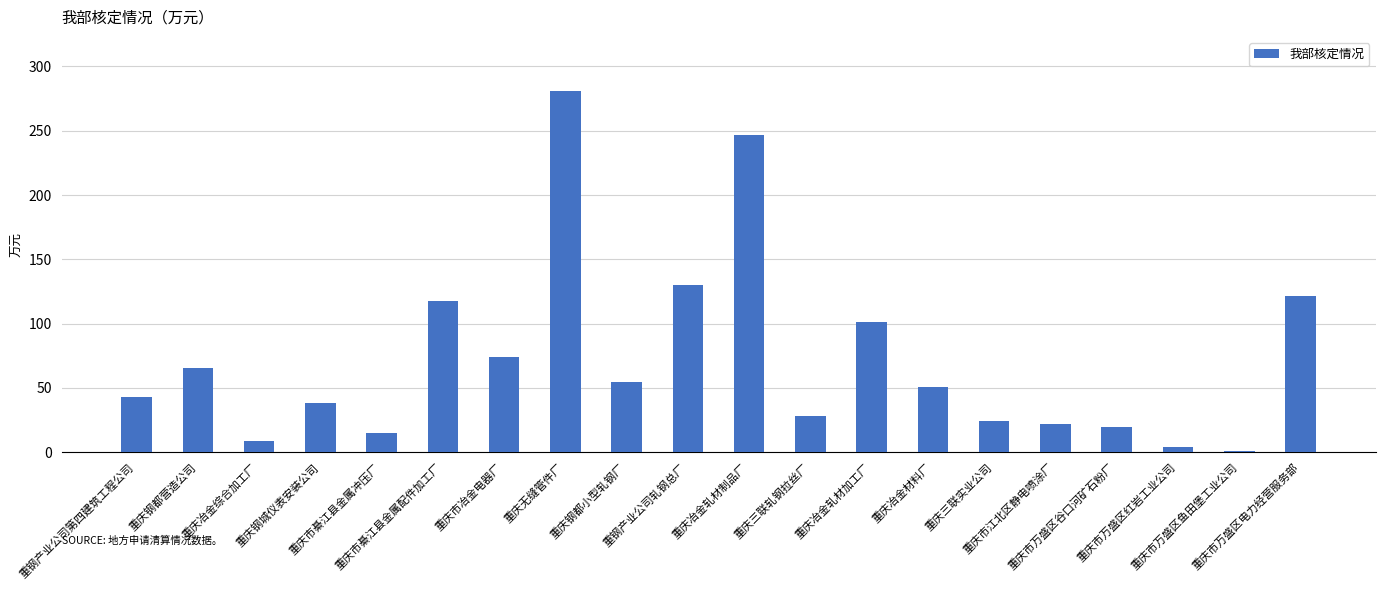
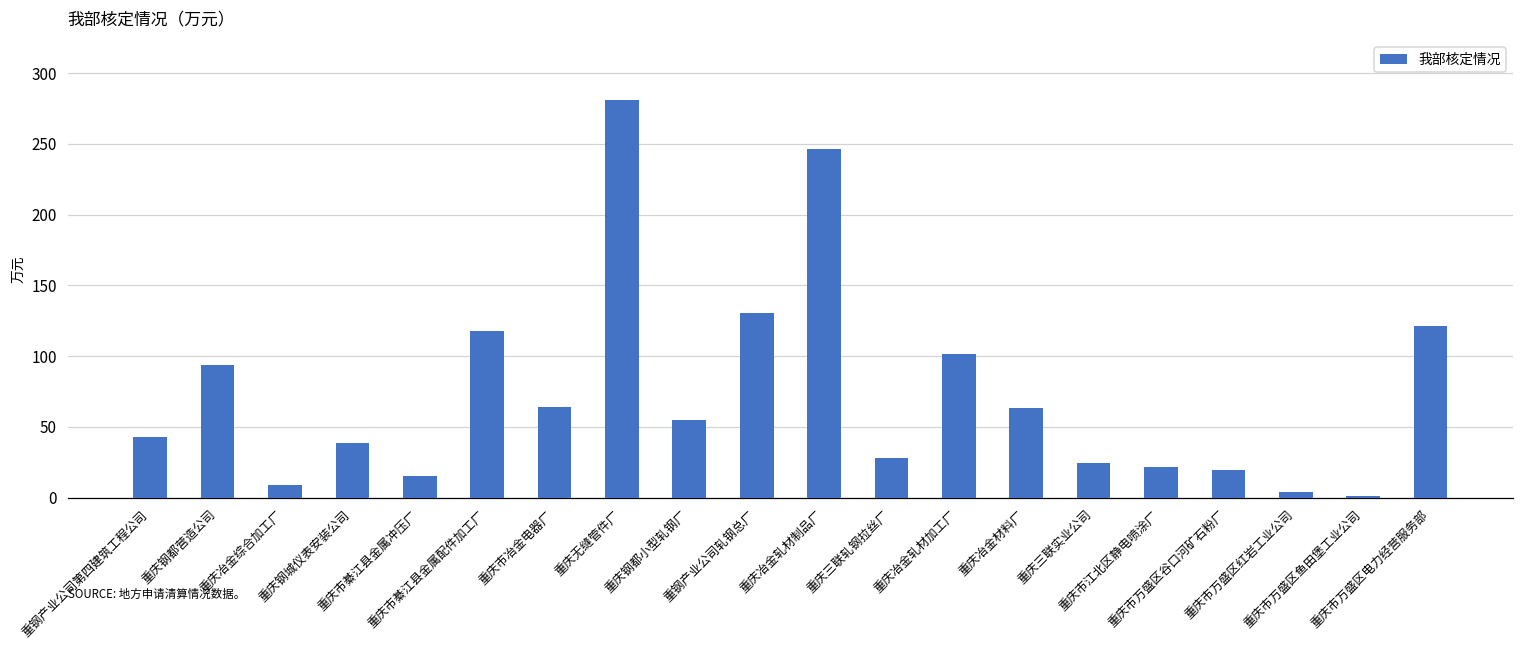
  {
    "重钢产业公司第四建筑工程公司": 43,
-   "重庆钢都营造公司": 66,
+   "重庆钢都营造公司": 94,
    "重庆冶金综合加工厂": 9,
    "重庆钢城仪表安装公司": 38,
    "重庆市綦江县金属冲压厂": 15,
    "重庆市綦江县金属配件加工厂": 118,
-   "重庆市冶金电器厂": 74,
+   "重庆市冶金电器厂": 64,
    "重庆无缝管件厂": 281,
    "重庆钢都小型轧钢厂": 55,
    "重钢产业公司轧钢总厂": 130,
    "重庆冶金轧材制品厂": 247,
    "重庆三联轧钢拉丝厂": 28,
    "重庆冶金轧材加工厂": 101,
-   "重庆冶金材料厂": 51,
+   "重庆冶金材料厂": 63,
    "重庆三联实业公司": 25,
    "重庆市江北区静电喷涂厂": 22,
    "重庆市万盛区谷口河矿石粉厂": 19,
    "重庆市万盛区红岩工业公司": 4,
    "重庆市万盛区电力经营服务部": 121
  }
